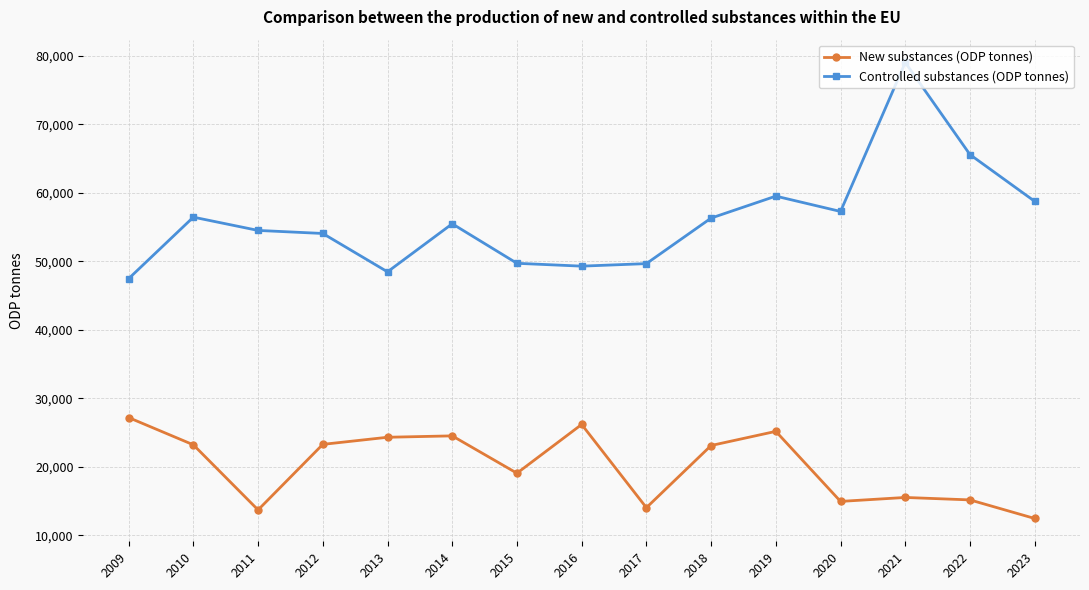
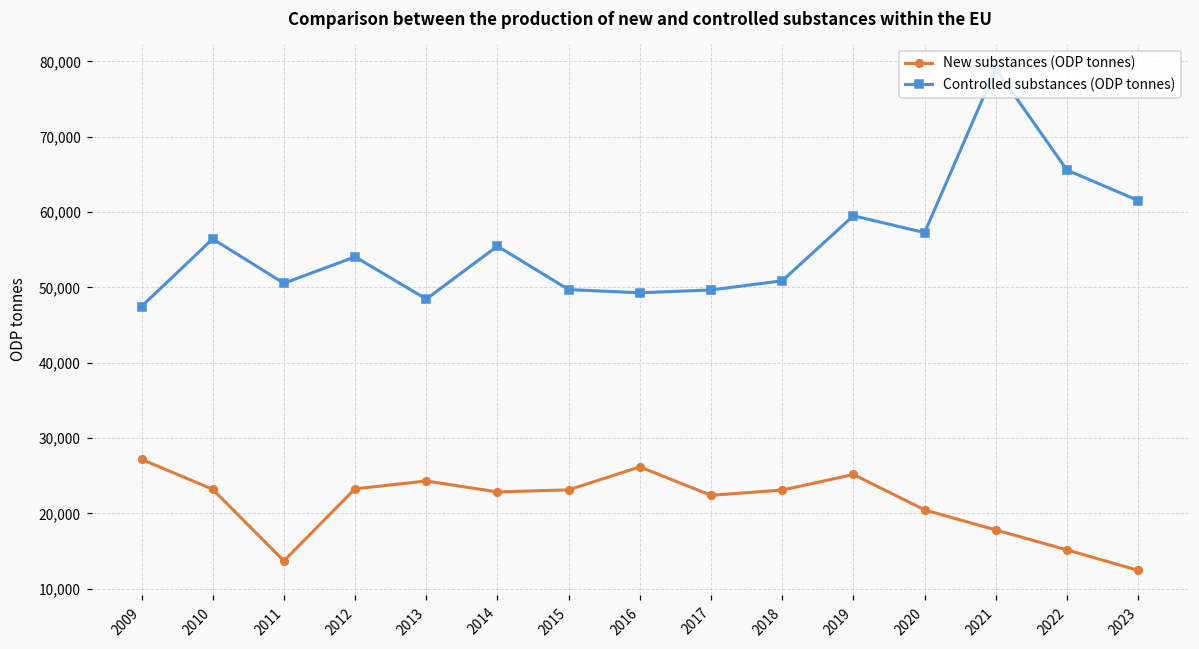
  {
    "New substances (ODP tonnes)": {
      "2009": "27,000",
      "2010": "23,000",
      "2011": "14,000",
      "2012": "23,000",
      "2013": "24,000",
-     "2014": "25,000",
-     "2015": "19,000",
+     "2014": "23,000",
+     "2015": "23,000",
      "2016": "26,000",
-     "2017": "14,000",
+     "2017": "22,000",
      "2018": "23,000",
      "2019": "25,000",
-     "2020": "15,000",
-     "2021": "16,000",
+     "2020": "20,000",
+     "2021": "18,000",
      "2022": "15,000",
      "2023": "12,000"
    },
    "Controlled substances (ODP tonnes)": {
      "2009": "47,000",
      "2010": "56,000",
-     "2011": "55,000",
+     "2011": "51,000",
      "2012": "54,000",
      "2013": "48,000",
      "2014": "55,000",
      "2015": "50,000",
      "2016": "49,000",
      "2017": "50,000",
-     "2018": "56,000",
+     "2018": "51,000",
      "2019": "60,000",
      "2020": "57,000",
      "2022": "66,000",
-     "2023": "59,000"
+     "2023": "62,000"
    }
  }
